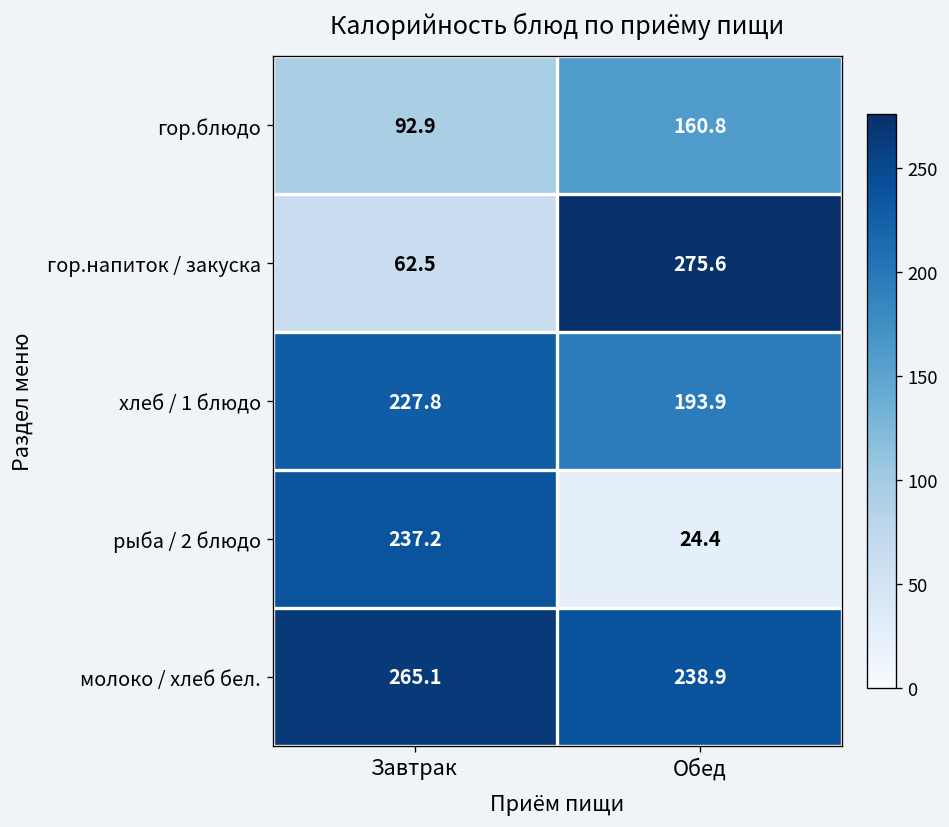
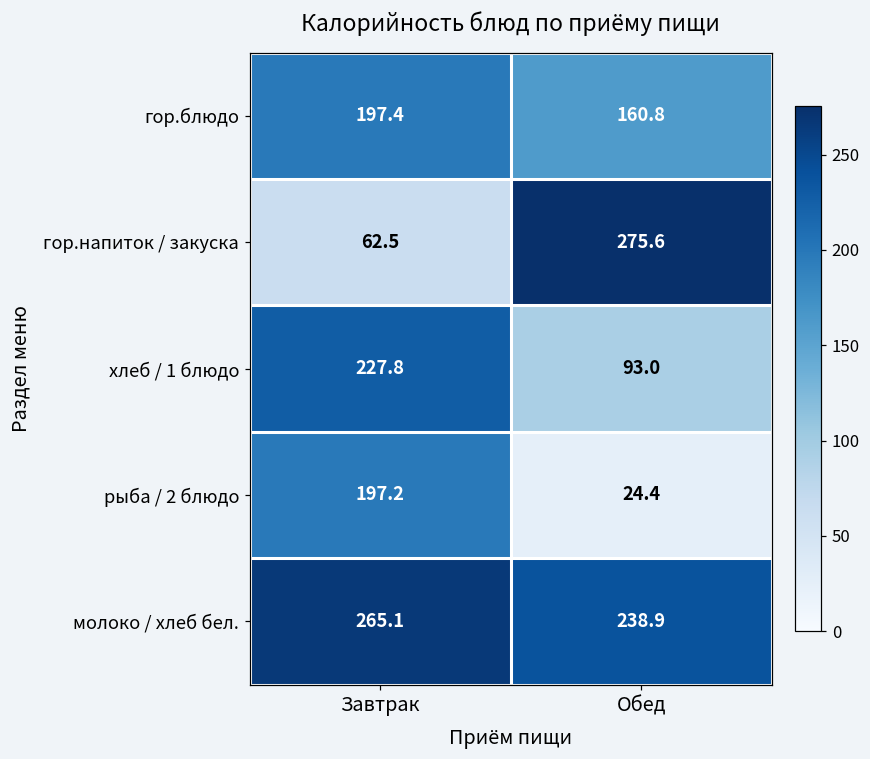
  {
    "гор.блюдо": {
-     "Завтрак": 92.9,
+     "Завтрак": 197.4,
      "Обед": 160.8
    },
    "гор.напиток / закуска": {
      "Завтрак": 62.5,
      "Обед": 275.6
    },
    "хлеб / 1 блюдо": {
      "Завтрак": 227.8,
-     "Обед": 193.9
+     "Обед": 93.0
    },
    "рыба / 2 блюдо": {
-     "Завтрак": 237.2,
+     "Завтрак": 197.2,
      "Обед": 24.4
    },
    "молоко / хлеб бел.": {
      "Завтрак": 265.1,
      "Обед": 238.9
    }
  }
